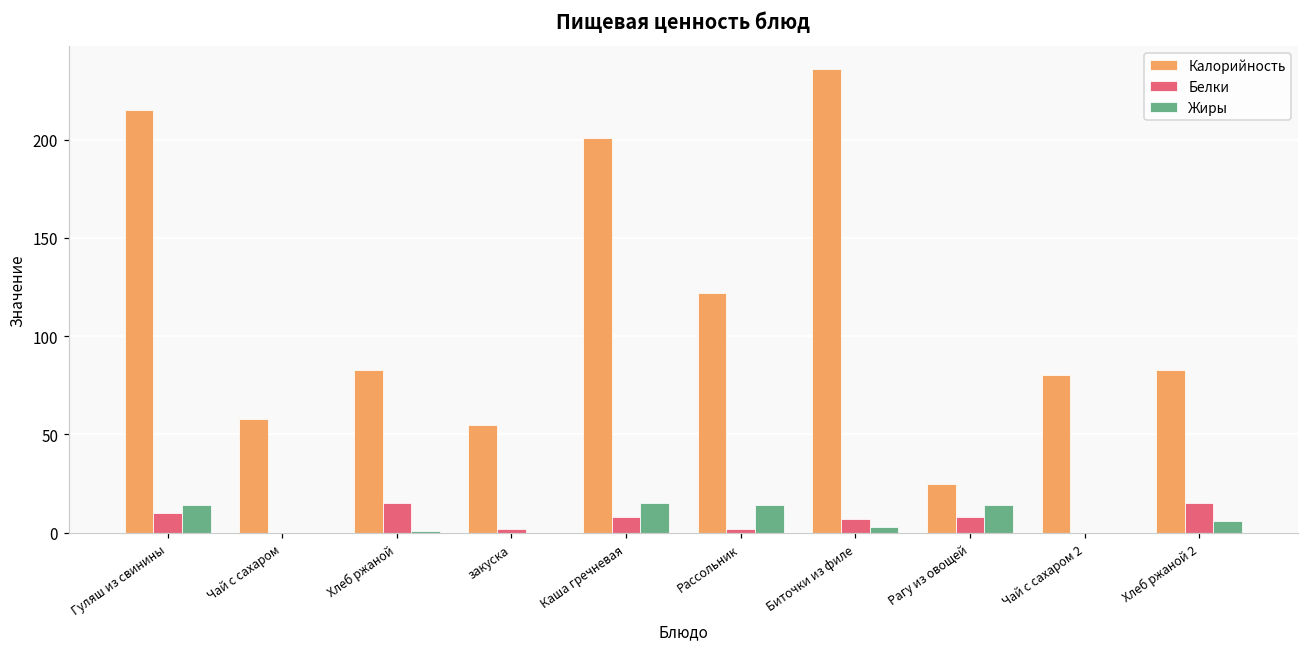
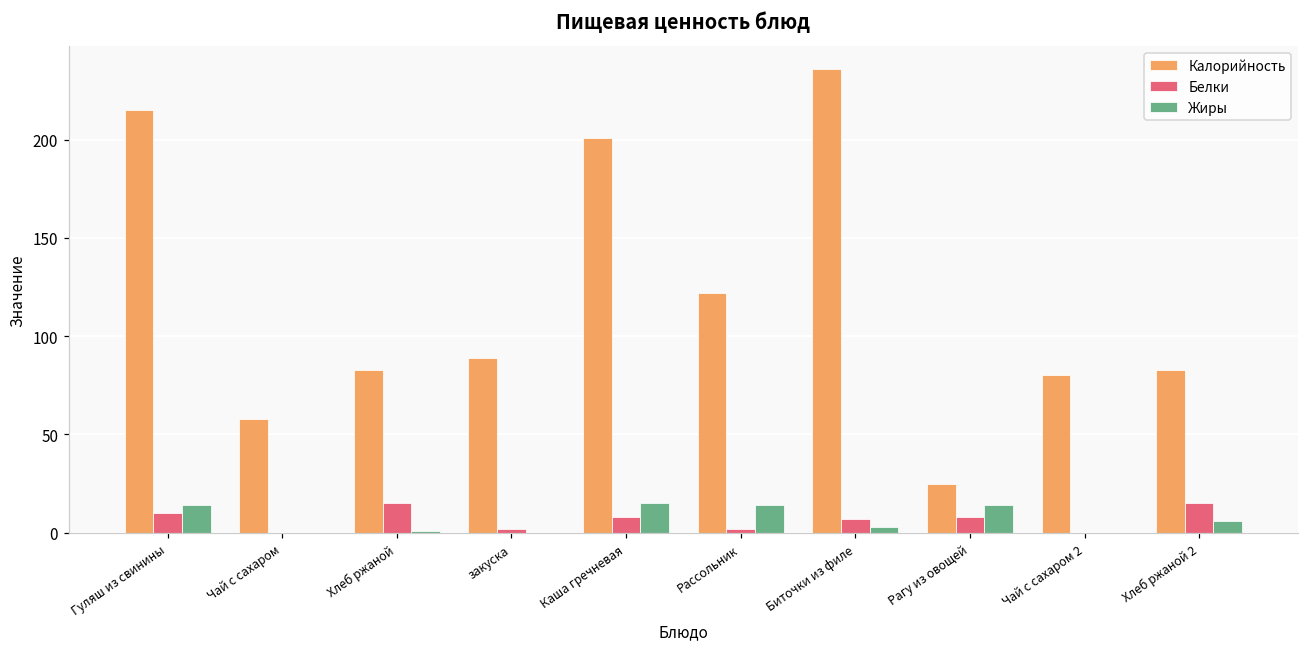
  {
    "Калорийность": {
      "Гуляш из свинины": 215,
      "Чай с сахаром": 58,
      "Хлеб ржаной": 83,
-     "закуска": 55,
+     "закуска": 89,
      "Каша гречневая": 201,
      "Рассольник": 122,
      "Биточки из филе": 236,
      "Рагу из овощей": 25,
      "Чай с сахаром 2": 80,
      "Хлеб ржаной 2": 83
    },
    "Белки": {
      "Гуляш из свинины": 10,
      "Чай с сахаром": 0,
      "Хлеб ржаной": 15,
      "закуска": 2,
      "Каша гречневая": 8,
      "Рассольник": 2,
      "Биточки из филе": 7,
      "Рагу из овощей": 8,
      "Чай с сахаром 2": 0,
      "Хлеб ржаной 2": 15
    },
    "Жиры": {
      "Гуляш из свинины": 14,
      "Чай с сахаром": 0,
      "закуска": 0,
      "Каша гречневая": 15,
      "Рассольник": 14,
      "Биточки из филе": 3,
      "Рагу из овощей": 14,
      "Чай с сахаром 2": 0,
      "Хлеб ржаной 2": 6
    }
  }
